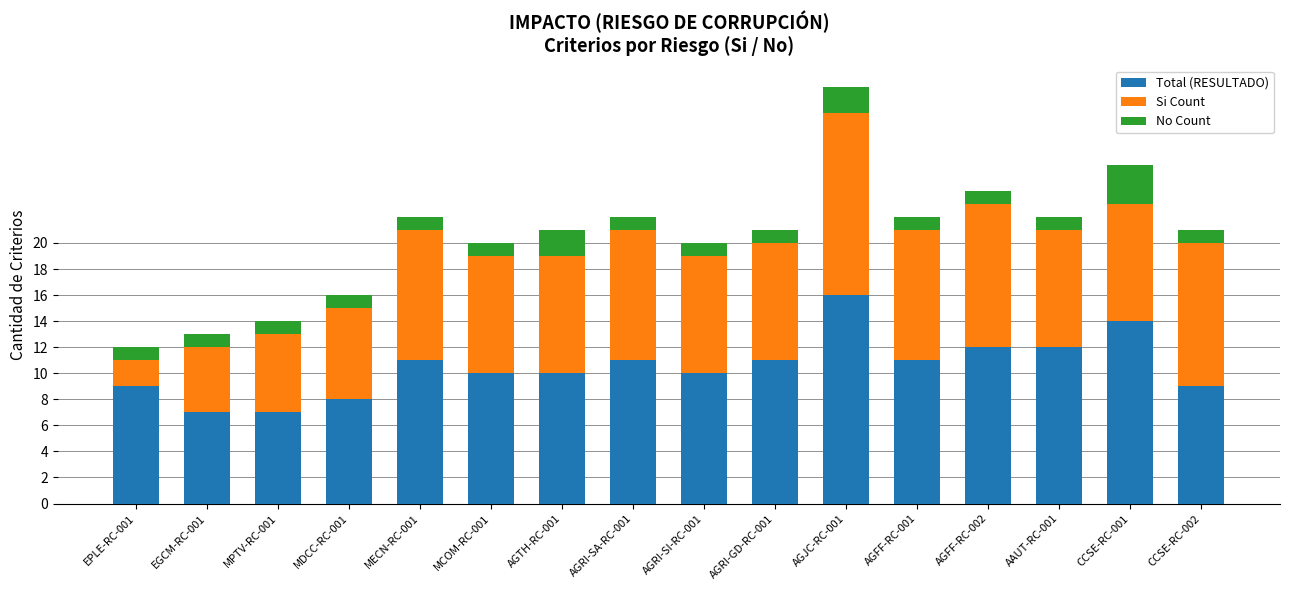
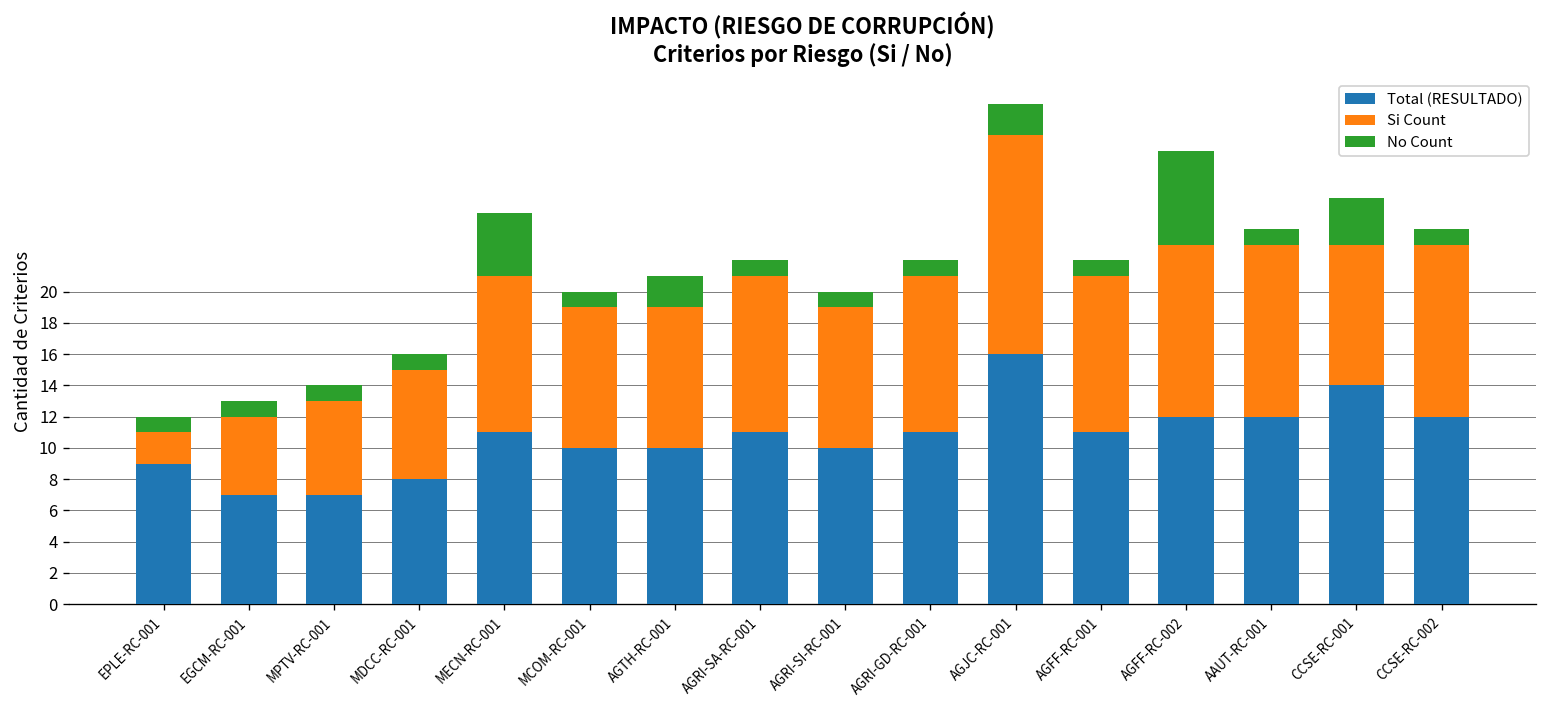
  {
    "Total (RESULTADO)": {
      "EPLE-RC-001": 9,
      "EGCM-RC-001": 7,
      "MPTV-RC-001": 7,
      "MDCC-RC-001": 8,
      "MECN-RC-001": 11,
      "MCOM-RC-001": 10,
      "AGTH-RC-001": 10,
      "AGRI-SA-RC-001": 11,
      "AGRI-SI-RC-001": 10,
      "AGRI-GD-RC-001": 11,
      "AGJC-RC-001": 16,
      "AGFF-RC-001": 11,
      "AGFF-RC-002": 12,
      "AAUT-RC-001": 12,
      "CCSE-RC-001": 14,
-     "CCSE-RC-002": 9
+     "CCSE-RC-002": 12
    },
    "Si Count": {
      "EPLE-RC-001": 2,
      "EGCM-RC-001": 5,
      "MPTV-RC-001": 6,
      "MDCC-RC-001": 7,
      "MECN-RC-001": 10,
      "MCOM-RC-001": 9,
      "AGTH-RC-001": 9,
      "AGRI-SA-RC-001": 10,
      "AGRI-SI-RC-001": 9,
-     "AGRI-GD-RC-001": 9,
+     "AGRI-GD-RC-001": 10,
      "AGJC-RC-001": 14,
      "AGFF-RC-001": 10,
      "AGFF-RC-002": 11,
-     "AAUT-RC-001": 9,
+     "AAUT-RC-001": 11,
      "CCSE-RC-001": 9,
      "CCSE-RC-002": 11
    },
    "No Count": {
      "EPLE-RC-001": 1,
      "EGCM-RC-001": 1,
      "MPTV-RC-001": 1,
      "MDCC-RC-001": 1,
-     "MECN-RC-001": 1,
+     "MECN-RC-001": 4,
      "MCOM-RC-001": 1,
      "AGTH-RC-001": 2,
      "AGRI-SA-RC-001": 1,
      "AGRI-SI-RC-001": 1,
      "AGRI-GD-RC-001": 1,
      "AGJC-RC-001": 2,
      "AGFF-RC-001": 1,
-     "AGFF-RC-002": 1,
+     "AGFF-RC-002": 6,
      "AAUT-RC-001": 1,
      "CCSE-RC-001": 3,
      "CCSE-RC-002": 1
    }
  }
